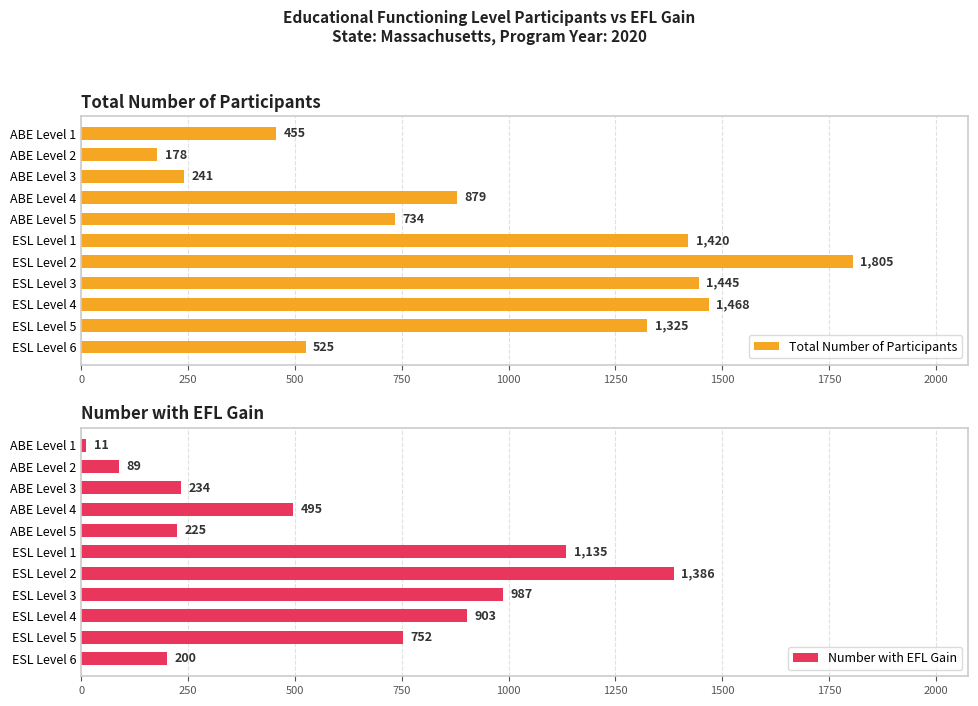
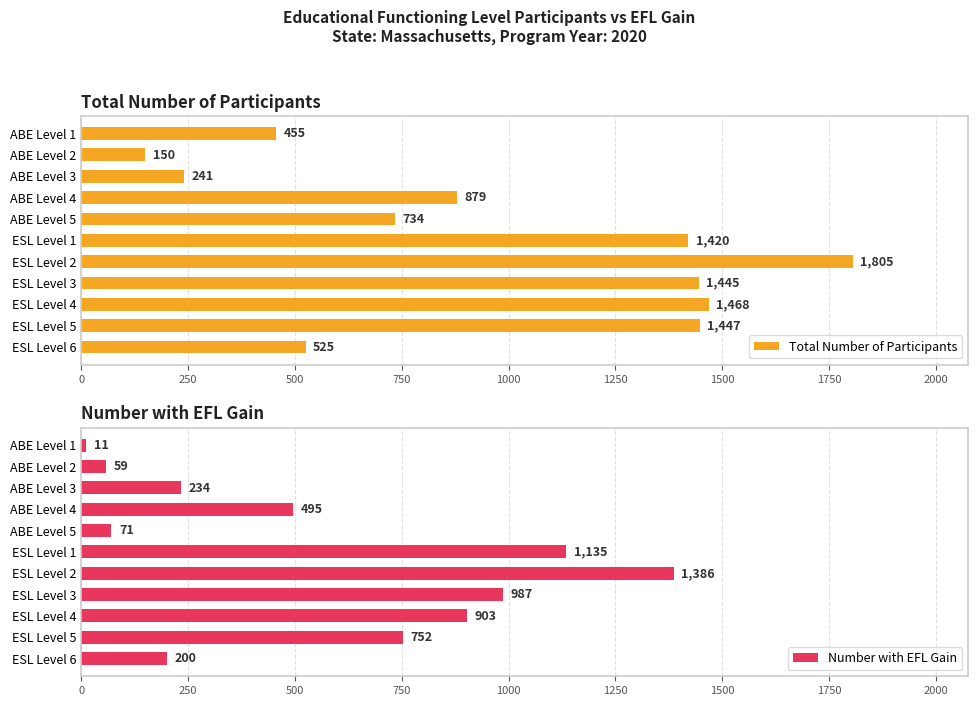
  {
    "Total Number of Participants": {
      "ABE Level 1": "455",
-     "ABE Level 2": "178",
+     "ABE Level 2": "150",
      "ABE Level 3": "241",
      "ABE Level 4": "879",
      "ABE Level 5": "734",
      "ESL Level 1": "1,420",
      "ESL Level 2": "1,805",
      "ESL Level 3": "1,445",
      "ESL Level 4": "1,468",
-     "ESL Level 5": "1,325",
+     "ESL Level 5": "1,447",
      "ESL Level 6": "525"
    },
    "Number with EFL Gain": {
      "ABE Level 1": "11",
-     "ABE Level 2": "89",
+     "ABE Level 2": "59",
      "ABE Level 3": "234",
      "ABE Level 4": "495",
-     "ABE Level 5": "225",
+     "ABE Level 5": "71",
      "ESL Level 1": "1,135",
      "ESL Level 2": "1,386",
      "ESL Level 3": "987",
      "ESL Level 4": "903",
      "ESL Level 5": "752",
      "ESL Level 6": "200"
    }
  }
